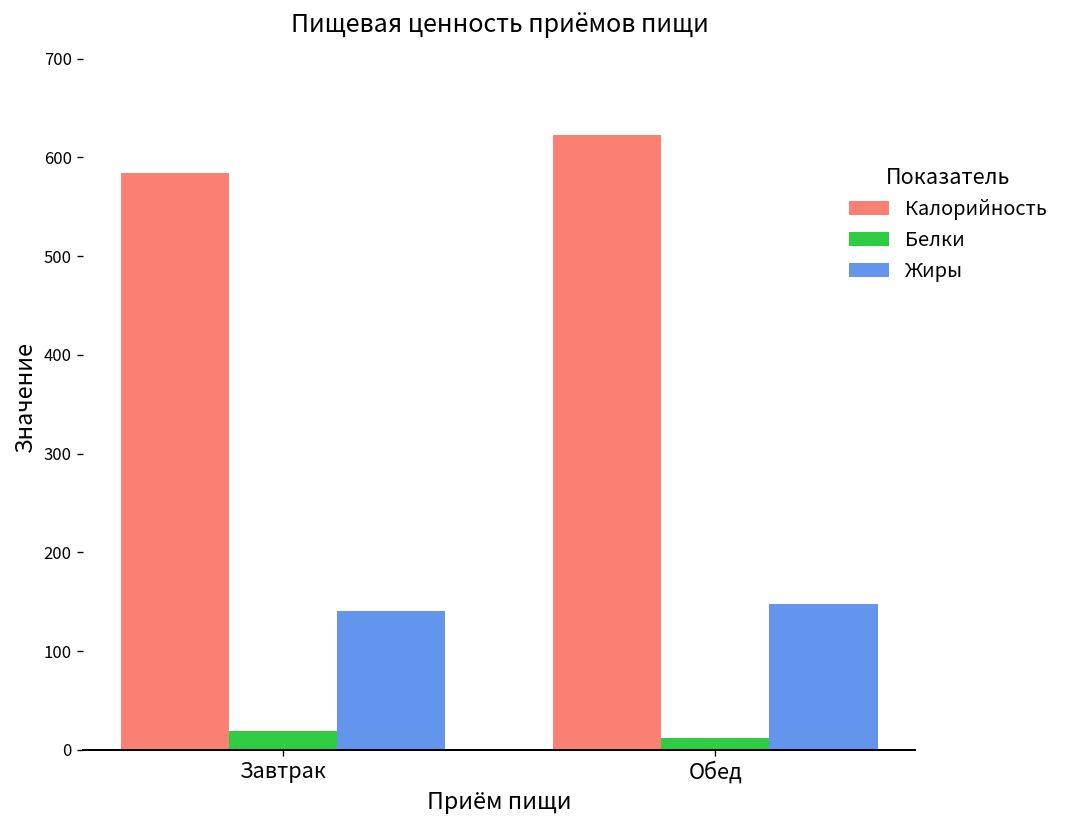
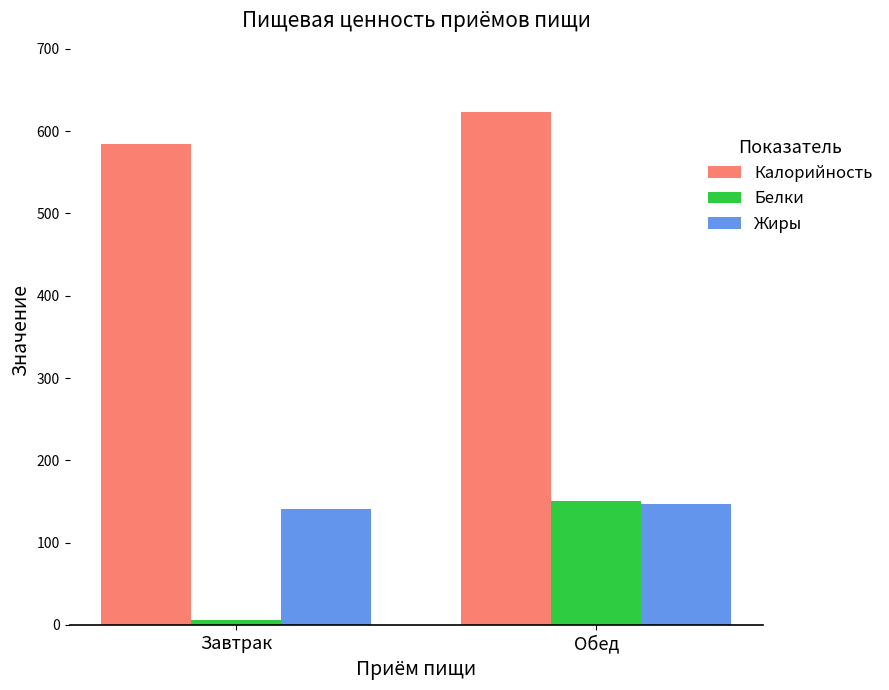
  {
    "Калорийность": {
      "Завтрак": 580,
      "Обед": 620
    },
    "Белки": {
-     "Завтрак": 20,
-     "Обед": 10
+     "Завтрак": 10,
+     "Обед": 150
    },
    "Жиры": {
      "Завтрак": 140,
      "Обед": 150
    }
  }
